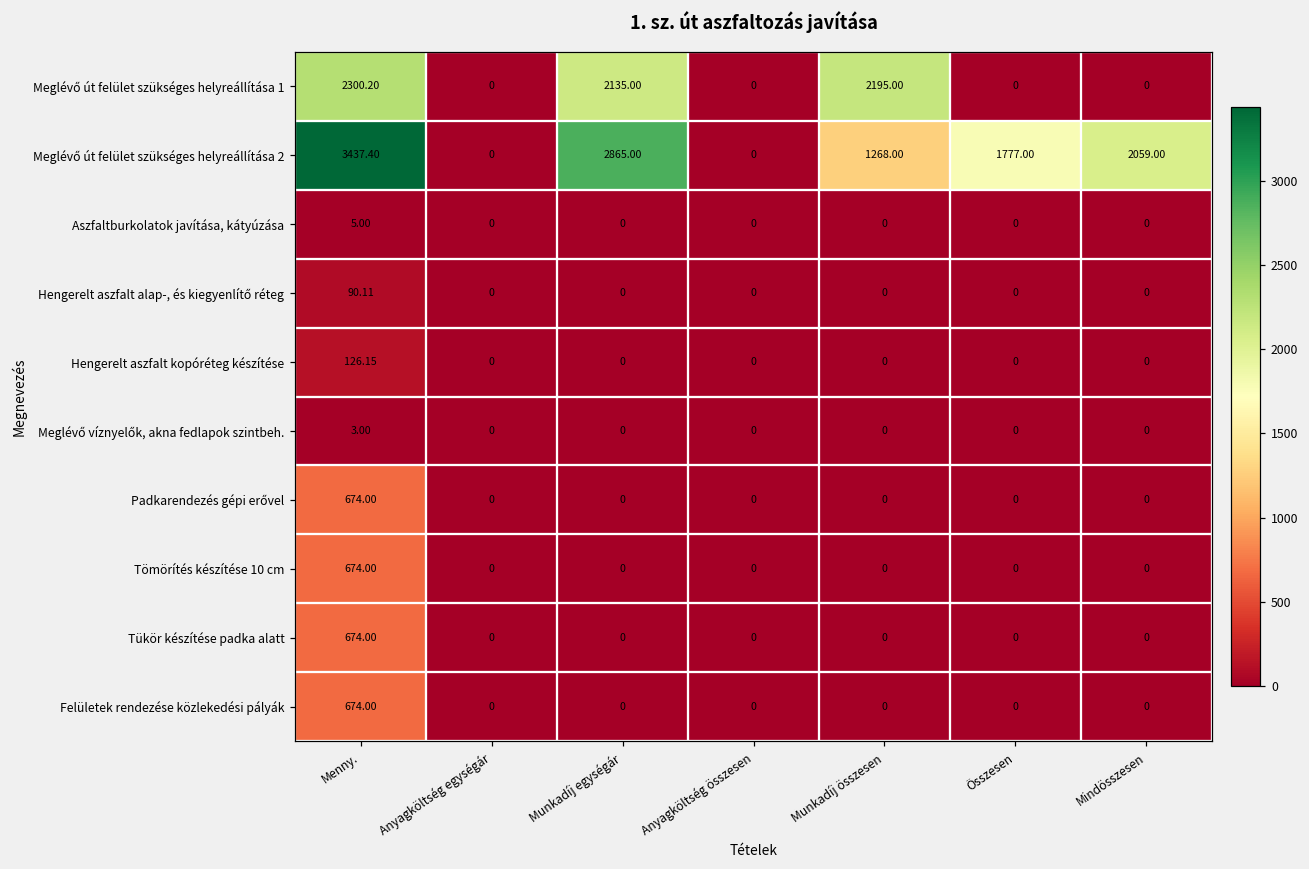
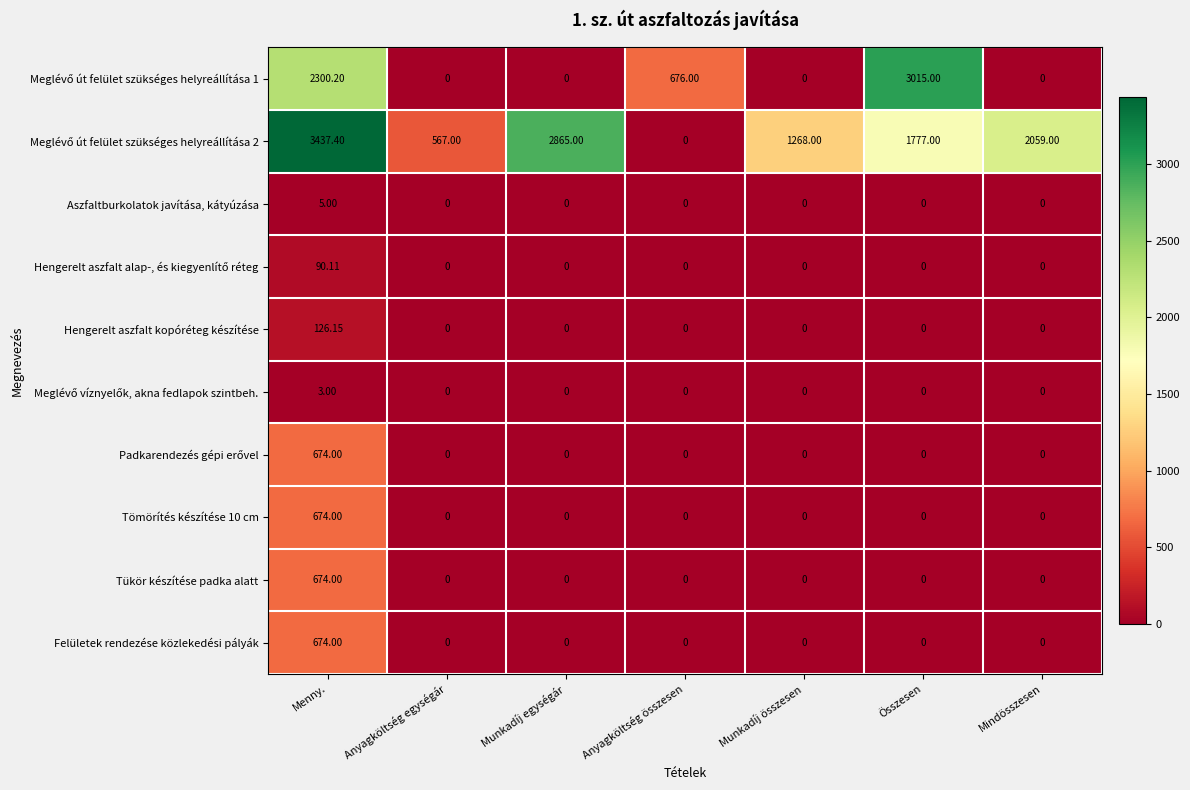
  {
    "Meglévő út felület szükséges helyreállítása 1": {
      "Menny.": 2300.20,
      "Anyagköltség egységár": 0,
-     "Munkadíj egységár": 2135.00,
-     "Anyagköltség összesen": 0,
-     "Munkadíj összesen": 2195.00,
-     "Összesen": 0,
+     "Munkadíj egységár": 0,
+     "Anyagköltség összesen": 676.00,
+     "Munkadíj összesen": 0,
+     "Összesen": 3015.00,
      "Mindösszesen": 0
    },
    "Meglévő út felület szükséges helyreállítása 2": {
      "Menny.": 3437.40,
-     "Anyagköltség egységár": 0,
+     "Anyagköltség egységár": 567.00,
      "Munkadíj egységár": 2865.00,
      "Anyagköltség összesen": 0,
      "Munkadíj összesen": 1268.00,
      "Összesen": 1777.00,
      "Mindösszesen": 2059.00
    },
    "Aszfaltburkolatok javítása, kátyúzása": {
      "Menny.": 5.00,
      "Anyagköltség egységár": 0,
      "Munkadíj egységár": 0,
      "Anyagköltség összesen": 0,
      "Munkadíj összesen": 0,
      "Összesen": 0,
      "Mindösszesen": 0
    },
    "Hengerelt aszfalt alap-, és kiegyenlítő réteg": {
      "Menny.": 90.11,
      "Anyagköltség egységár": 0,
      "Munkadíj egységár": 0,
      "Anyagköltség összesen": 0,
      "Munkadíj összesen": 0,
      "Összesen": 0,
      "Mindösszesen": 0
    },
    "Hengerelt aszfalt kopóréteg készítése": {
      "Menny.": 126.15,
      "Anyagköltség egységár": 0,
      "Munkadíj egységár": 0,
      "Anyagköltség összesen": 0,
      "Munkadíj összesen": 0,
      "Összesen": 0,
      "Mindösszesen": 0
    },
    "Meglévő víznyelők, akna fedlapok szintbeh.": {
      "Menny.": 3.00,
      "Anyagköltség egységár": 0,
      "Munkadíj egységár": 0,
      "Anyagköltség összesen": 0,
      "Munkadíj összesen": 0,
      "Összesen": 0,
      "Mindösszesen": 0
    },
    "Padkarendezés gépi erővel": {
      "Menny.": 674.00,
      "Anyagköltség egységár": 0,
      "Munkadíj egységár": 0,
      "Anyagköltség összesen": 0,
      "Munkadíj összesen": 0,
      "Összesen": 0,
      "Mindösszesen": 0
    },
    "Tömörítés készítése 10 cm": {
      "Menny.": 674.00,
      "Anyagköltség egységár": 0,
      "Munkadíj egységár": 0,
      "Anyagköltség összesen": 0,
      "Munkadíj összesen": 0,
      "Összesen": 0,
      "Mindösszesen": 0
    },
    "Tükör készítése padka alatt": {
      "Menny.": 674.00,
      "Anyagköltség egységár": 0,
      "Munkadíj egységár": 0,
      "Anyagköltség összesen": 0,
      "Munkadíj összesen": 0,
      "Összesen": 0,
      "Mindösszesen": 0
    },
    "Felületek rendezése közlekedési pályák": {
      "Menny.": 674.00,
      "Anyagköltség egységár": 0,
      "Munkadíj egységár": 0,
      "Anyagköltség összesen": 0,
      "Munkadíj összesen": 0,
      "Összesen": 0,
      "Mindösszesen": 0
    }
  }
